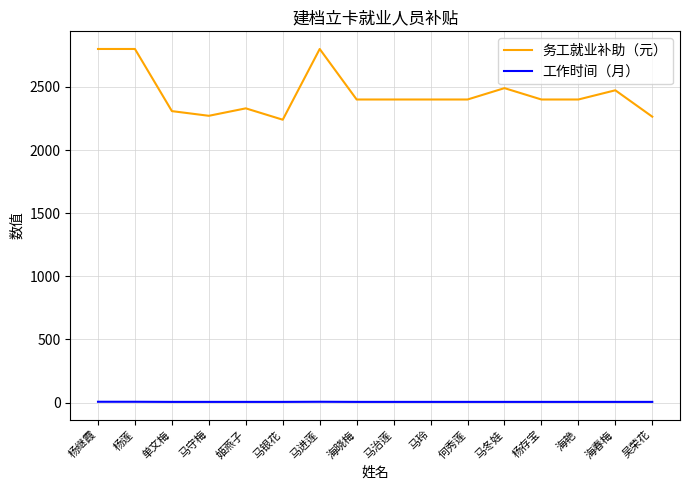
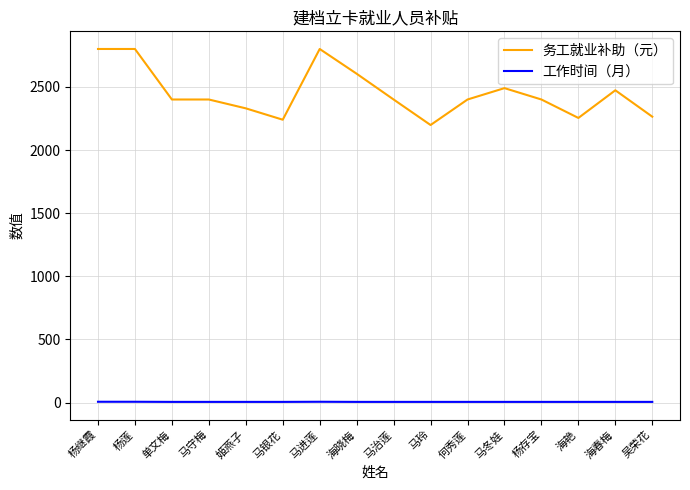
  {
    "务工就业补助（元）": {
      "杨继霞": 2800,
      "杨莲": 2800,
-     "单文梅": 2310,
-     "马守梅": 2270,
+     "单文梅": 2400,
+     "马守梅": 2400,
      "姬燕子": 2330,
      "马银花": 2240,
      "马进莲": 2800,
-     "海晓梅": 2400,
+     "海晓梅": 2600,
      "马治莲": 2400,
-     "马玲": 2400,
+     "马玲": 2200,
      "何秀莲": 2400,
      "马冬娃": 2490,
      "杨存宝": 2400,
-     "海艳": 2400,
+     "海艳": 2250,
      "海春梅": 2470,
      "吴荣花": 2260
    },
    "工作时间（月）": {
      "杨继霞": 10,
      "杨莲": 10,
      "单文梅": 10,
      "马守梅": 10,
      "姬燕子": 10,
      "马银花": 10,
      "马进莲": 10,
      "海晓梅": 10,
      "马治莲": 10,
      "马玲": 10,
      "何秀莲": 10,
      "马冬娃": 10,
      "杨存宝": 10,
      "海艳": 10,
      "海春梅": 10,
      "吴荣花": 10
    }
  }
